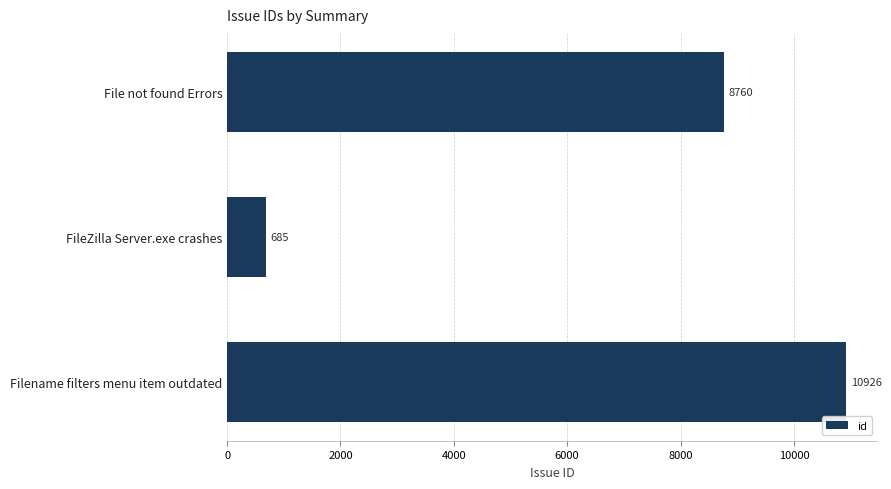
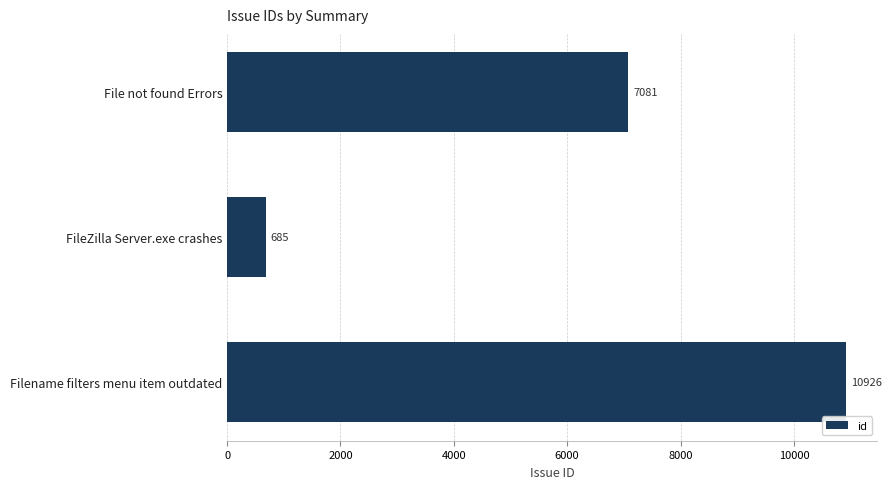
  {
-   "File not found Errors": 8760,
+   "File not found Errors": 7081,
    "FileZilla Server.exe crashes": 685,
    "Filename filters menu item outdated": 10926
  }
